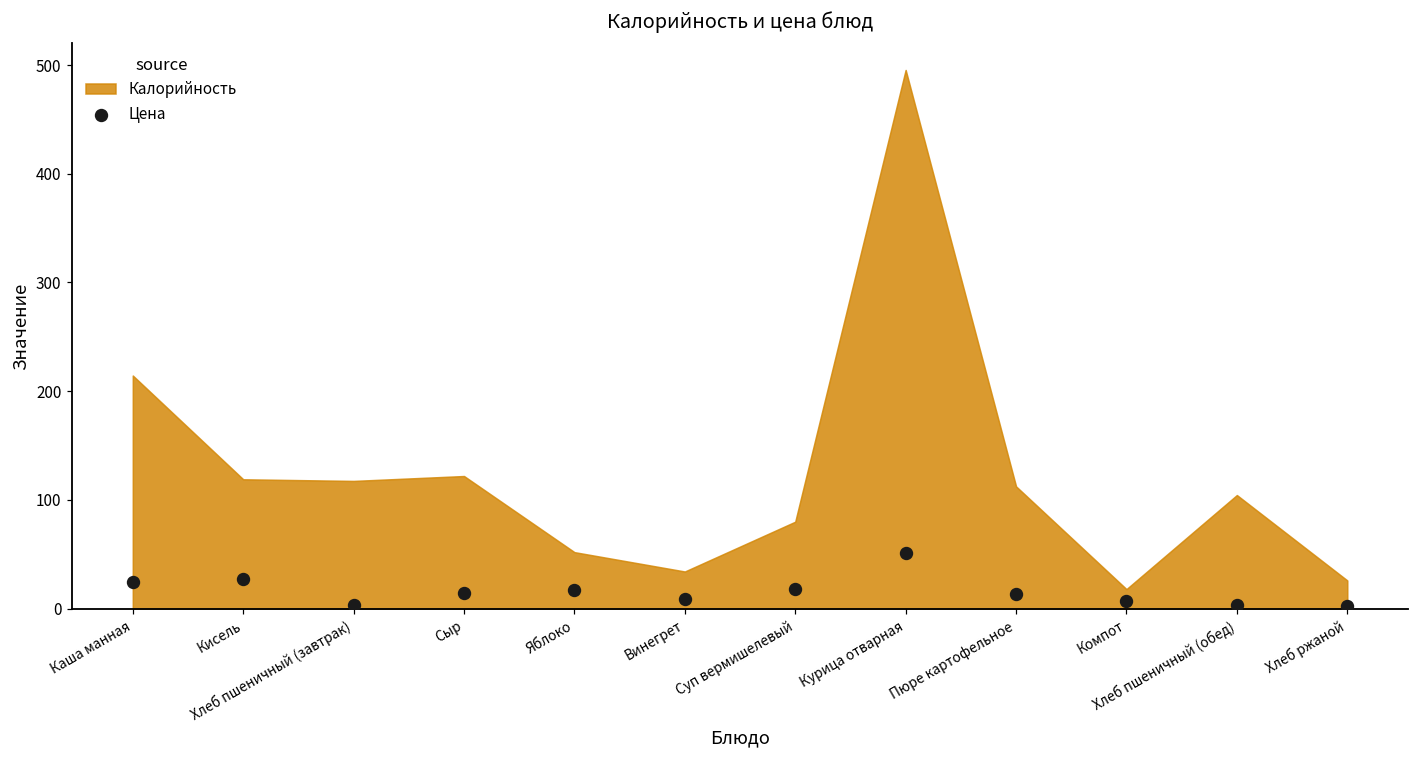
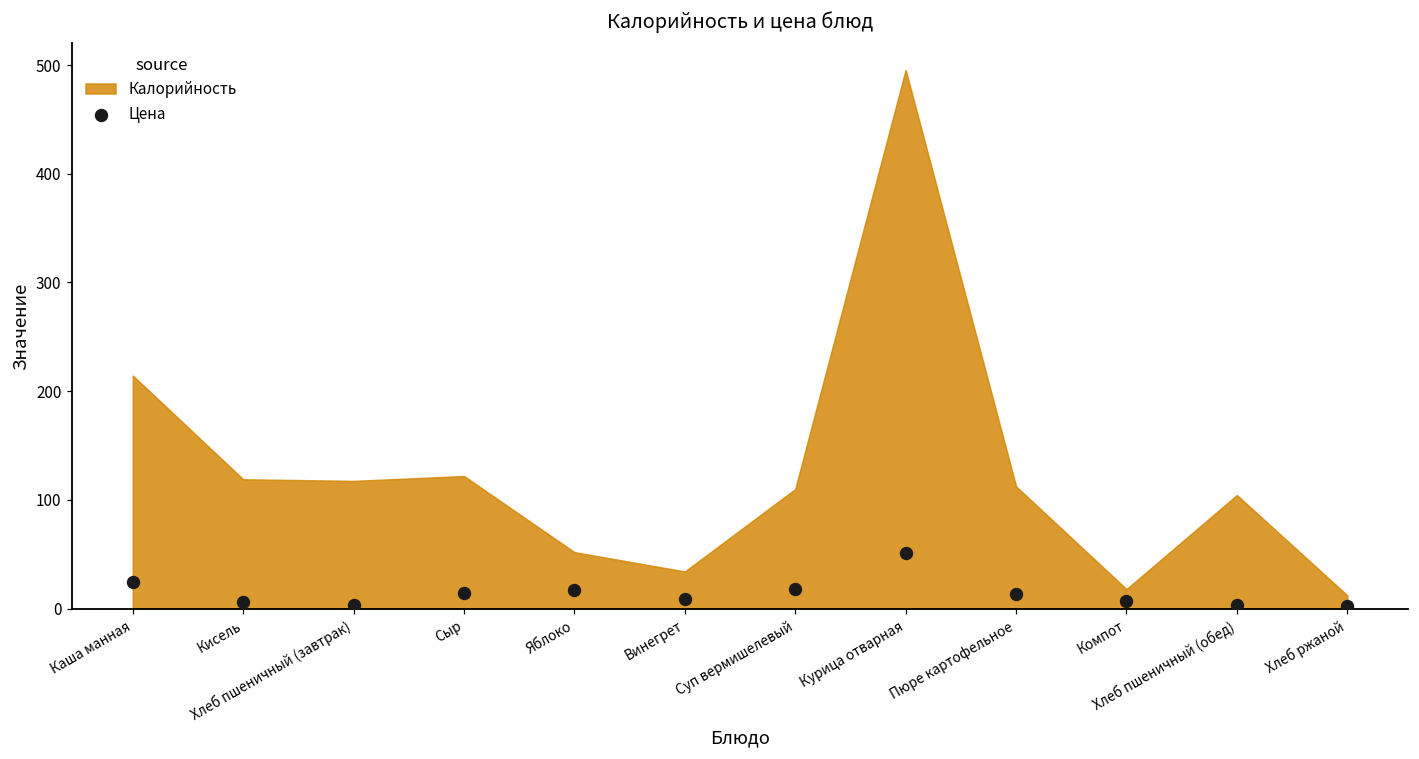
  {
    "Калорийность": {
      "Каша манная": 210,
      "Кисель": 120,
      "Хлеб пшеничный (завтрак)": 120,
      "Сыр": 120,
      "Яблоко": 50,
      "Винегрет": 30,
-     "Суп вермишелевый": 80,
+     "Суп вермишелевый": 110,
      "Курица отварная": 500,
      "Пюре картофельное": 110,
      "Компот": 20,
      "Хлеб пшеничный (обед)": 100,
-     "Хлеб ржаной": 30
+     "Хлеб ржаной": 10
    },
    "Цена": {
-     "Кисель": 30
+     "Кисель": 10
    }
  }
